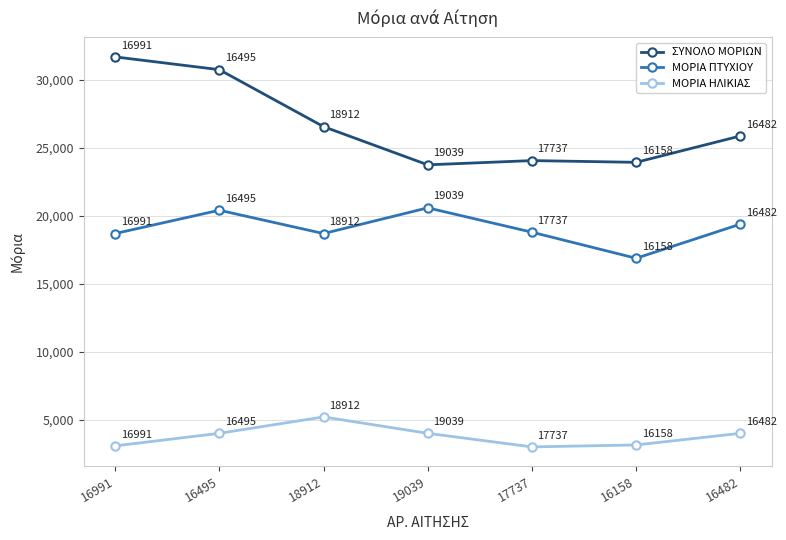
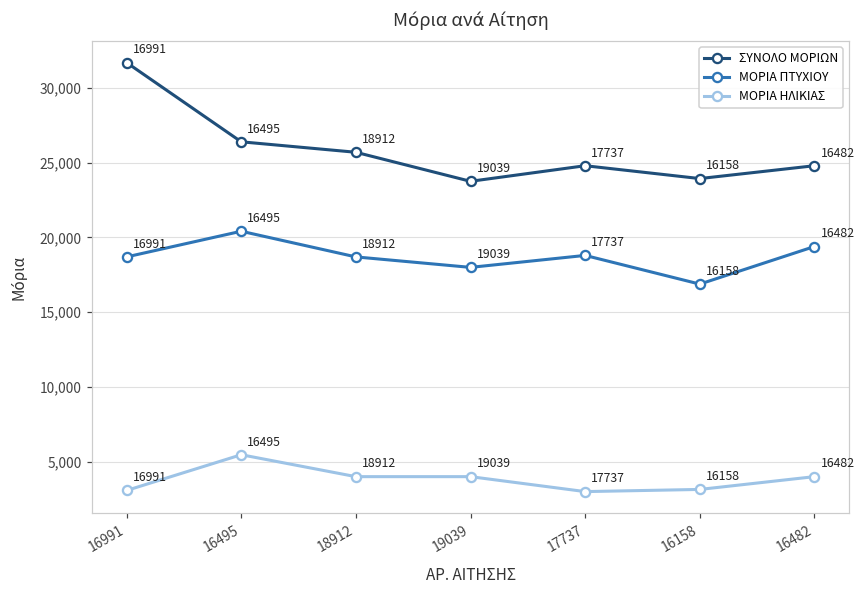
  {
    "ΣΥΝΟΛΟ ΜΟΡΙΩΝ": {
-     "16495": "30,800",
-     "18912": "26,600",
-     "17737": "24,100",
-     "16482": "25,900"
+     "16495": "26,400",
+     "18912": "25,700",
+     "17737": "24,800",
+     "16482": "24,800"
    },
    "ΜΟΡΙΑ ΠΤΥΧΙΟΥ": {
-     "19039": "20,600"
+     "19039": "18,000"
    },
    "ΜΟΡΙΑ ΗΛΙΚΙΑΣ": {
-     "16495": "4,000",
-     "18912": "5,200"
+     "16495": "5,500",
+     "18912": "4,000"
    }
  }
